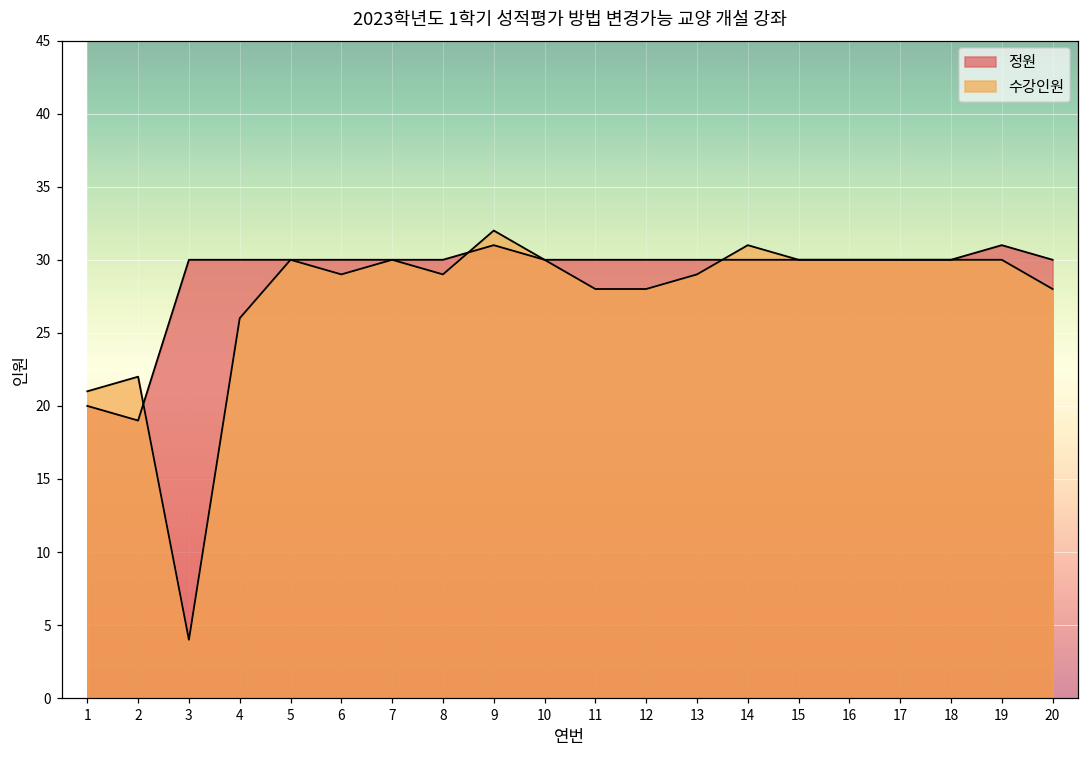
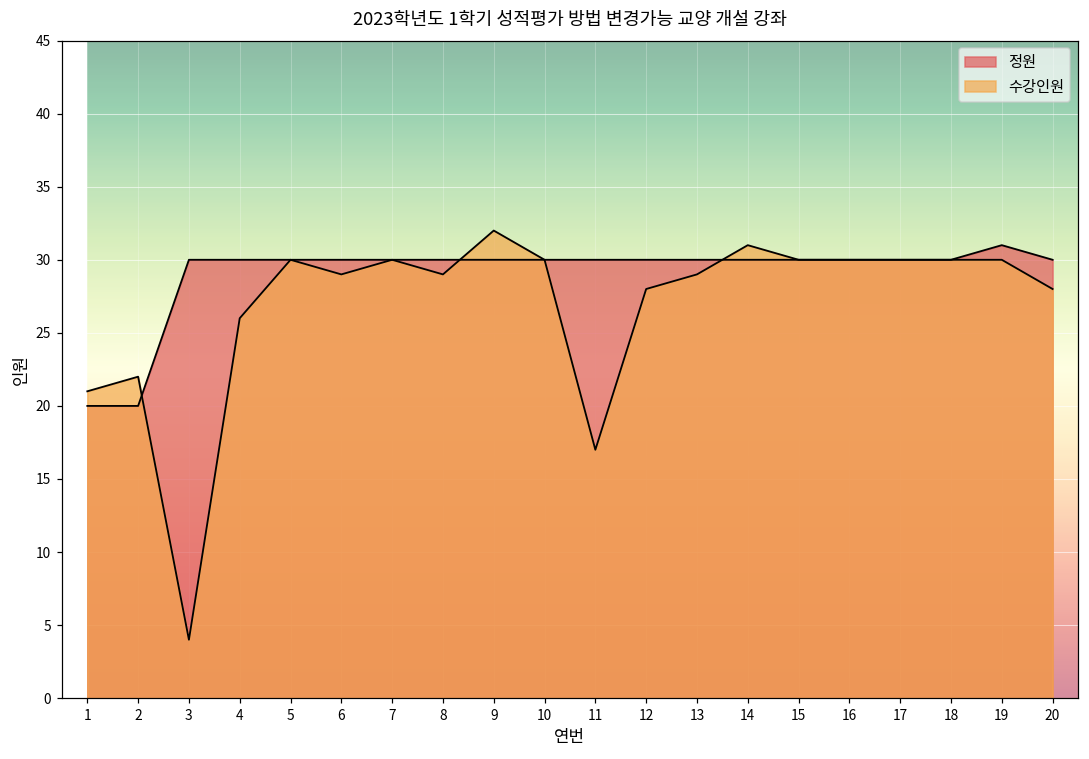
  {
    "정원": {
      "1": 20,
-     "2": 19,
+     "2": 20,
      "3": 30,
      "4": 30,
      "6": 30,
      "8": 30,
-     "9": 31,
+     "9": 30,
      "11": 30,
      "12": 30,
      "13": 30,
      "14": 30,
      "19": 31,
      "20": 30
    },
    "수강인원": {
      "1": 21,
      "2": 22,
      "3": 4,
      "4": 26,
      "6": 29,
      "8": 29,
      "9": 32,
-     "11": 28,
+     "11": 17,
      "12": 28,
      "13": 29,
      "14": 31,
      "19": 30,
      "20": 28
    }
  }
